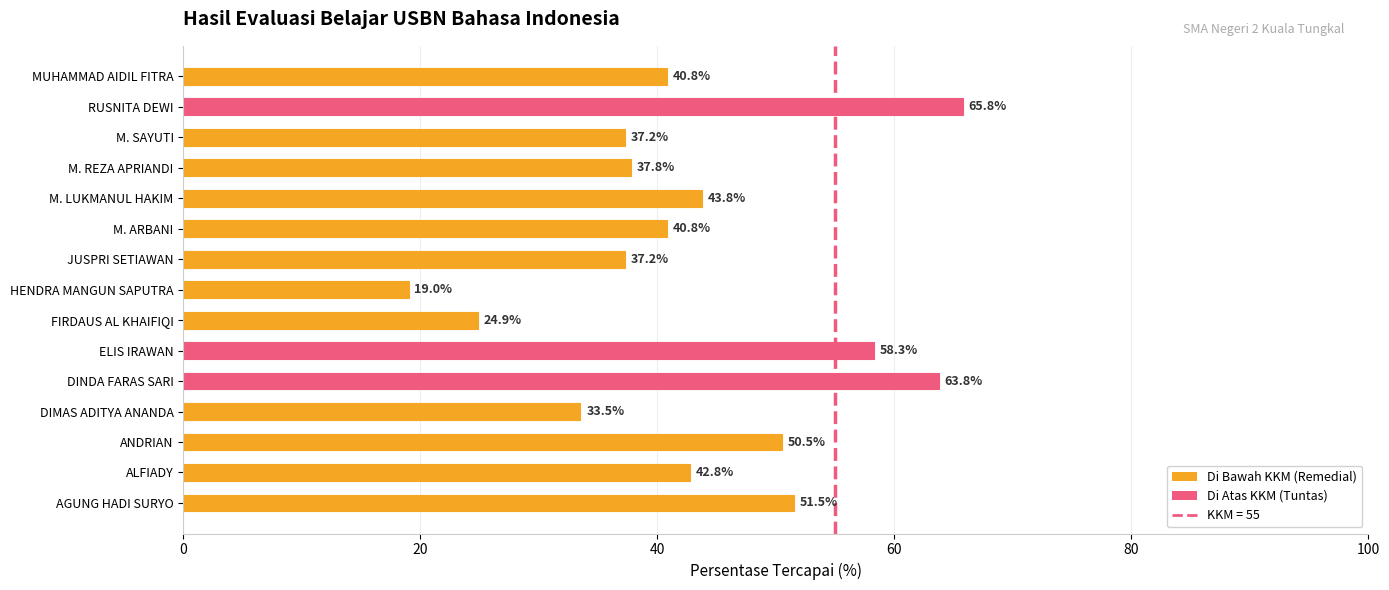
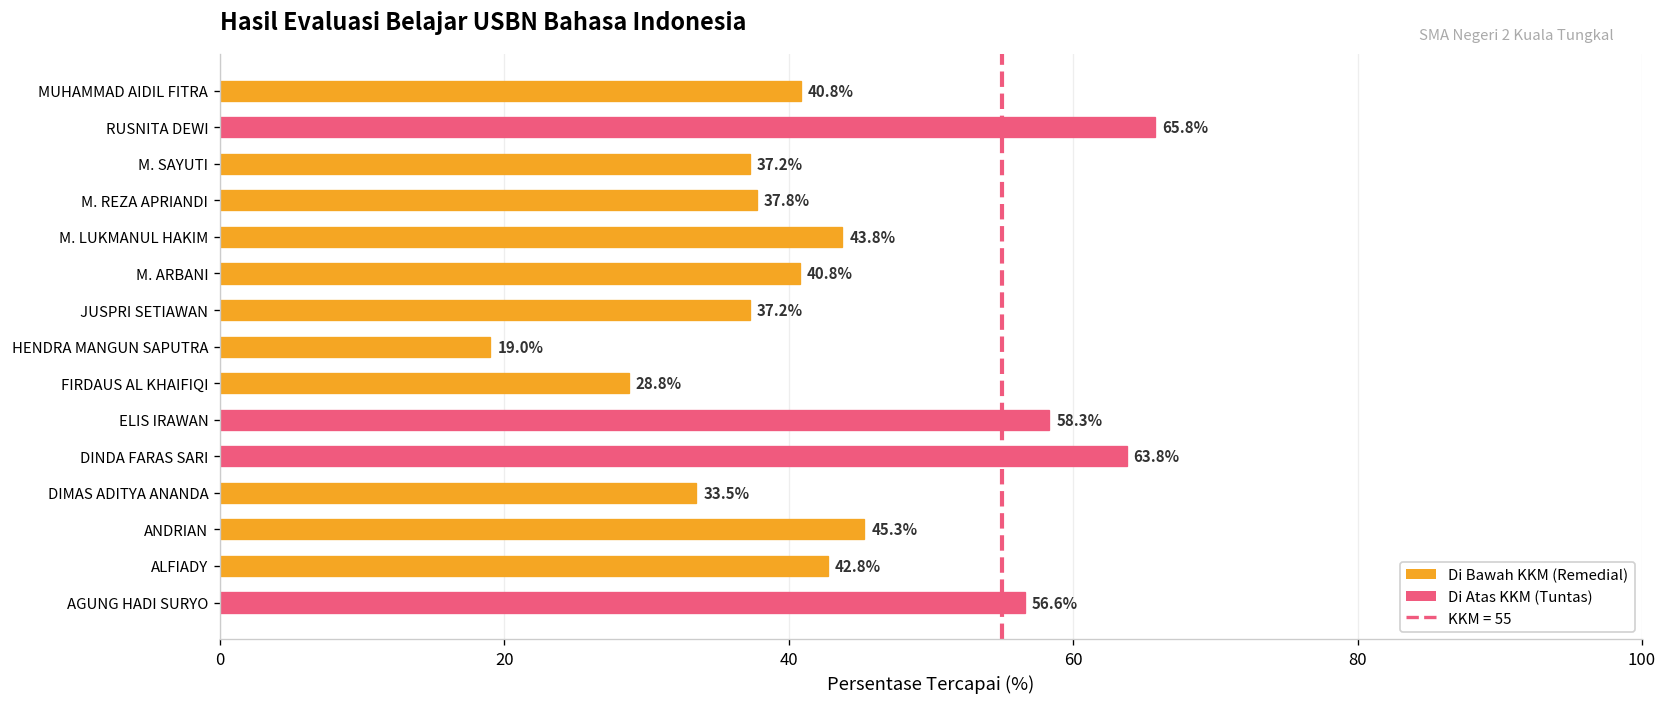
  {
    "MUHAMMAD AIDIL FITRA": "40.8%",
    "RUSNITA DEWI": "65.8%",
    "M. SAYUTI": "37.2%",
    "M. REZA APRIANDI": "37.8%",
    "M. LUKMANUL HAKIM": "43.8%",
    "M. ARBANI": "40.8%",
    "JUSPRI SETIAWAN": "37.2%",
    "HENDRA MANGUN SAPUTRA": "19.0%",
-   "FIRDAUS AL KHAIFIQI": "24.9%",
+   "FIRDAUS AL KHAIFIQI": "28.8%",
    "ELIS IRAWAN": "58.3%",
    "DINDA FARAS SARI": "63.8%",
    "DIMAS ADITYA ANANDA": "33.5%",
-   "ANDRIAN": "50.5%",
+   "ANDRIAN": "45.3%",
    "ALFIADY": "42.8%",
-   "AGUNG HADI SURYO": "51.5%"
+   "AGUNG HADI SURYO": "56.6%"
  }
